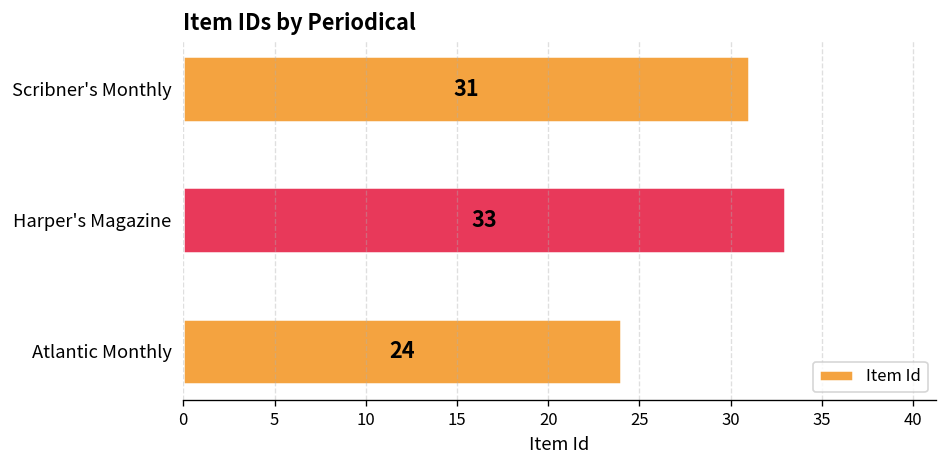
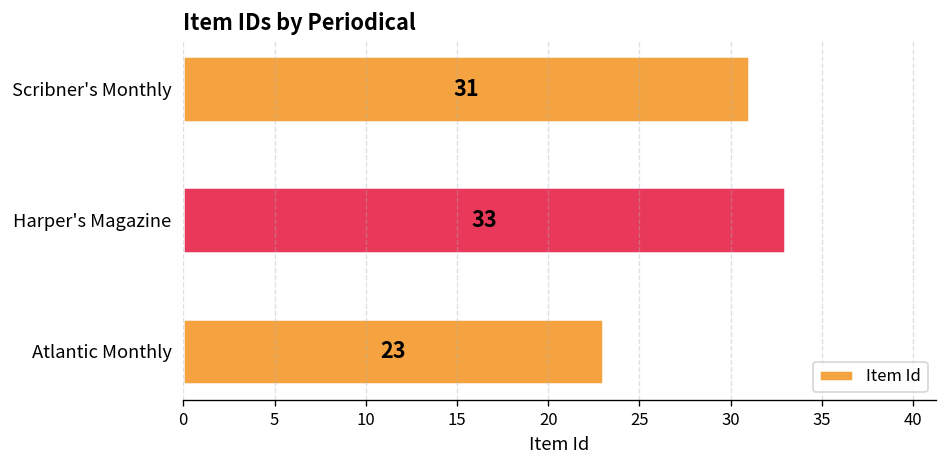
  {
    "Scribner's Monthly": 31,
    "Harper's Magazine": 33,
-   "Atlantic Monthly": 24
+   "Atlantic Monthly": 23
  }
